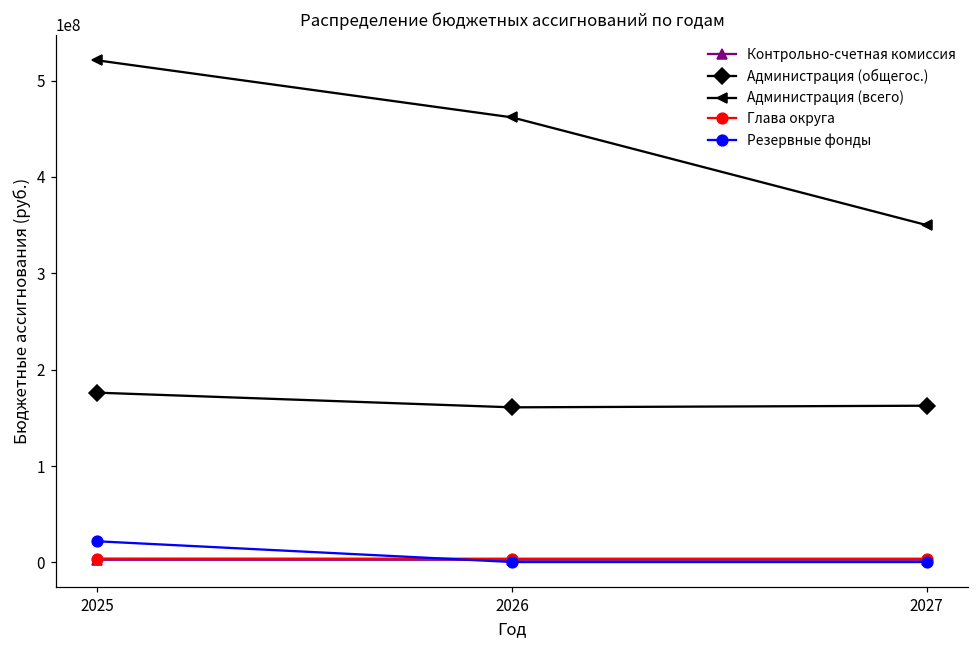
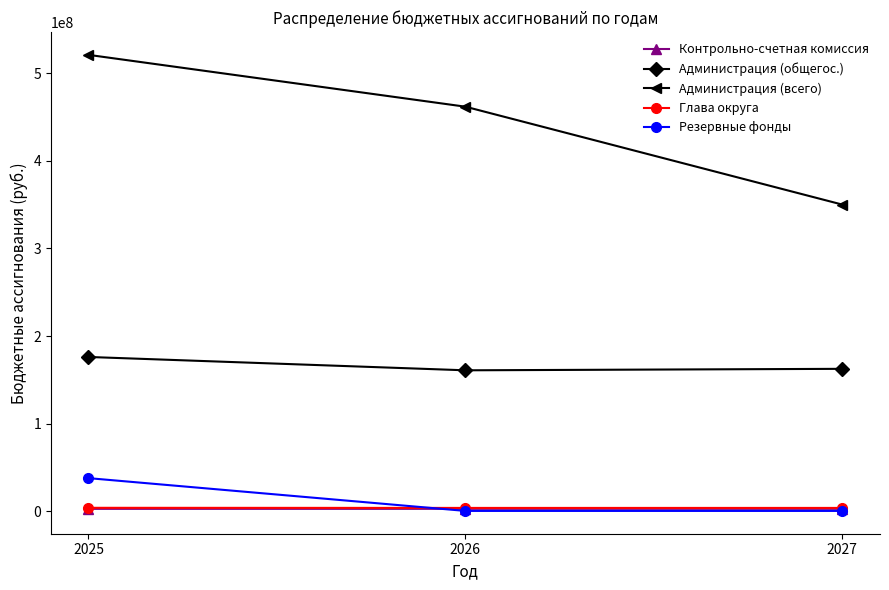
  {
    "Резервные фонды": {
-     "2025": 20000000
+     "2025": 40000000
    }
  }
